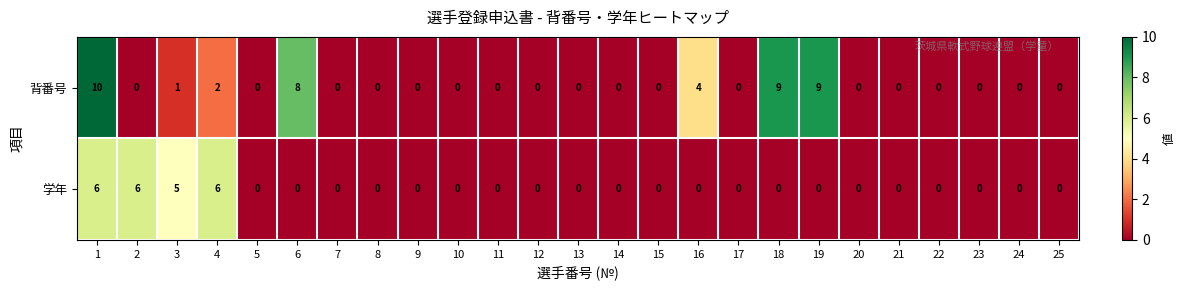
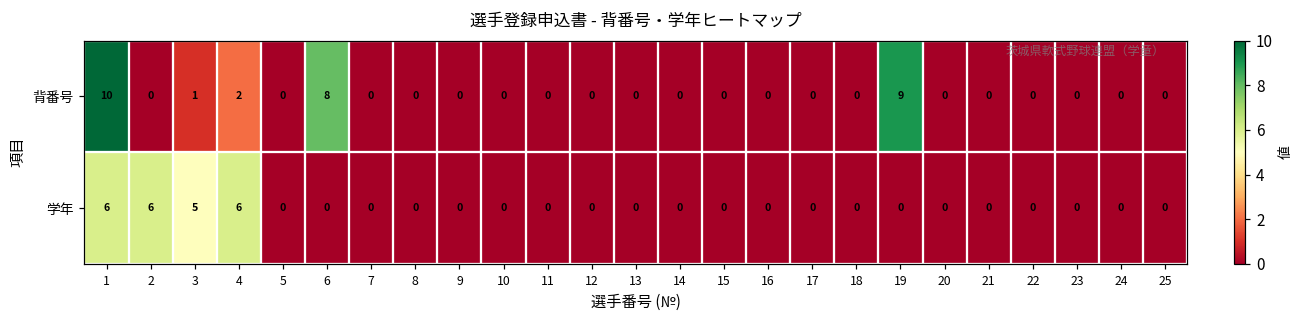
  {
    "背番号": {
      "1": 10,
      "2": 0,
      "3": 1,
      "4": 2,
      "5": 0,
      "6": 8,
      "7": 0,
      "8": 0,
      "9": 0,
      "10": 0,
      "11": 0,
      "12": 0,
      "13": 0,
      "14": 0,
      "15": 0,
-     "16": 4,
+     "16": 0,
      "17": 0,
-     "18": 9,
+     "18": 0,
      "19": 9,
      "20": 0,
      "21": 0,
      "22": 0,
      "24": 0,
      "25": 0
    },
    "学年": {
      "1": 6,
      "2": 6,
      "3": 5,
      "4": 6,
      "5": 0,
      "6": 0,
      "7": 0,
      "8": 0,
      "9": 0,
      "10": 0,
      "11": 0,
      "12": 0,
      "13": 0,
      "14": 0,
      "15": 0,
      "16": 0,
      "17": 0,
      "18": 0,
      "19": 0,
      "20": 0,
      "21": 0,
      "22": 0,
      "23": 0,
      "24": 0,
      "25": 0
    }
  }
